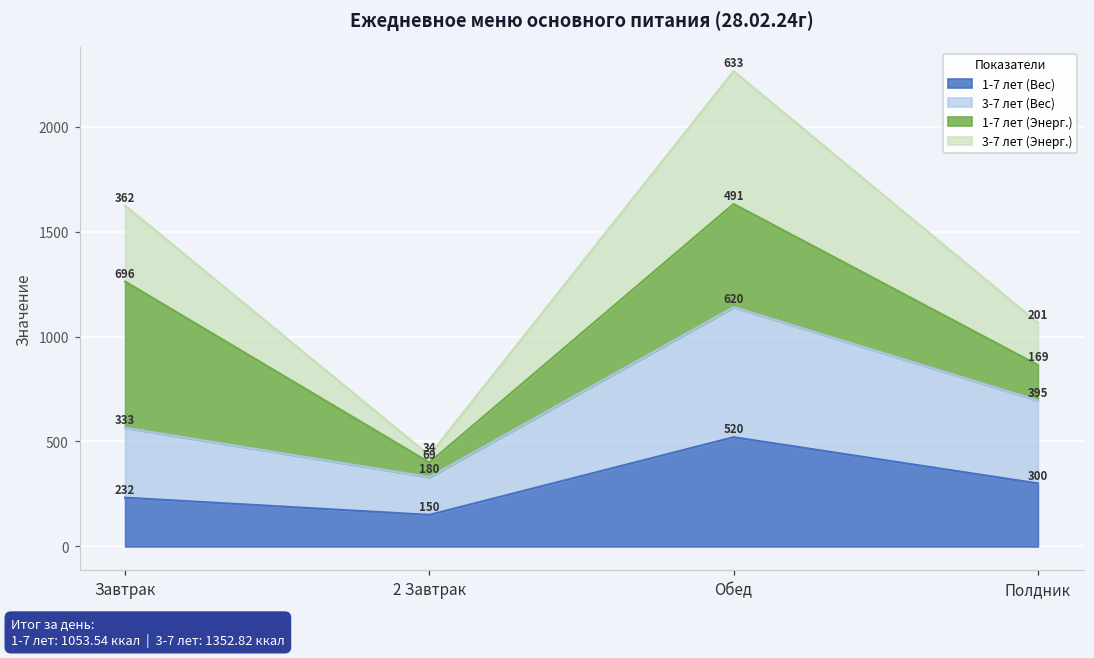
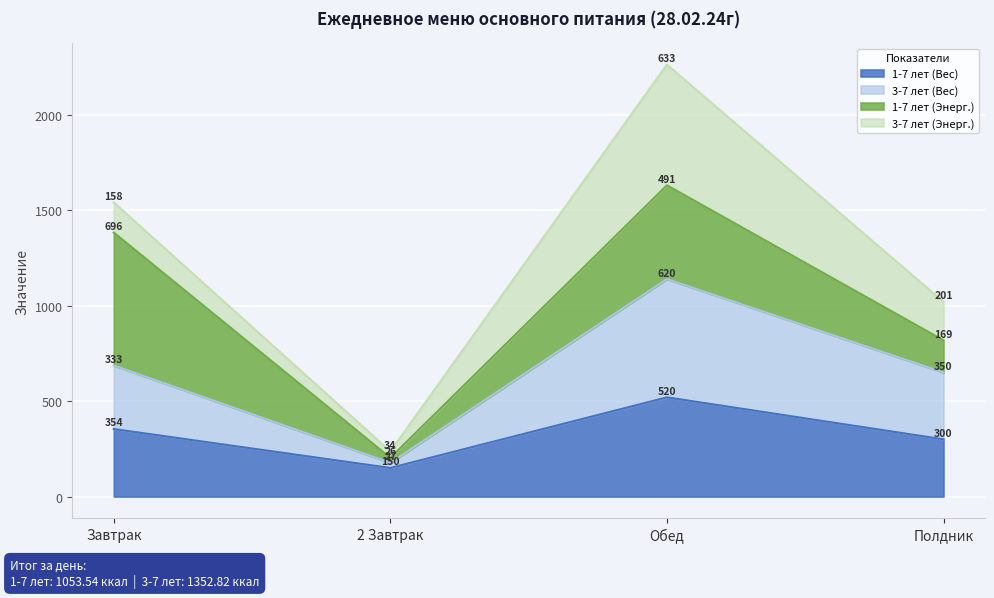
  {
    "1-7 лет (Вес)": {
-     "Завтрак": 232,
+     "Завтрак": 354,
      "2 Завтрак": 150,
      "Обед": 520,
      "Полдник": 300
    },
    "3-7 лет (Вес)": {
-     "2 Завтрак": 180,
-     "Полдник": 395
+     "2 Завтрак": 27,
+     "Полдник": 350
    },
    "1-7 лет (Энерг.)": {
-     "2 Завтрак": 69
+     "2 Завтрак": 26
    },
    "3-7 лет (Энерг.)": {
-     "Завтрак": 362
+     "Завтрак": 158
    }
  }
